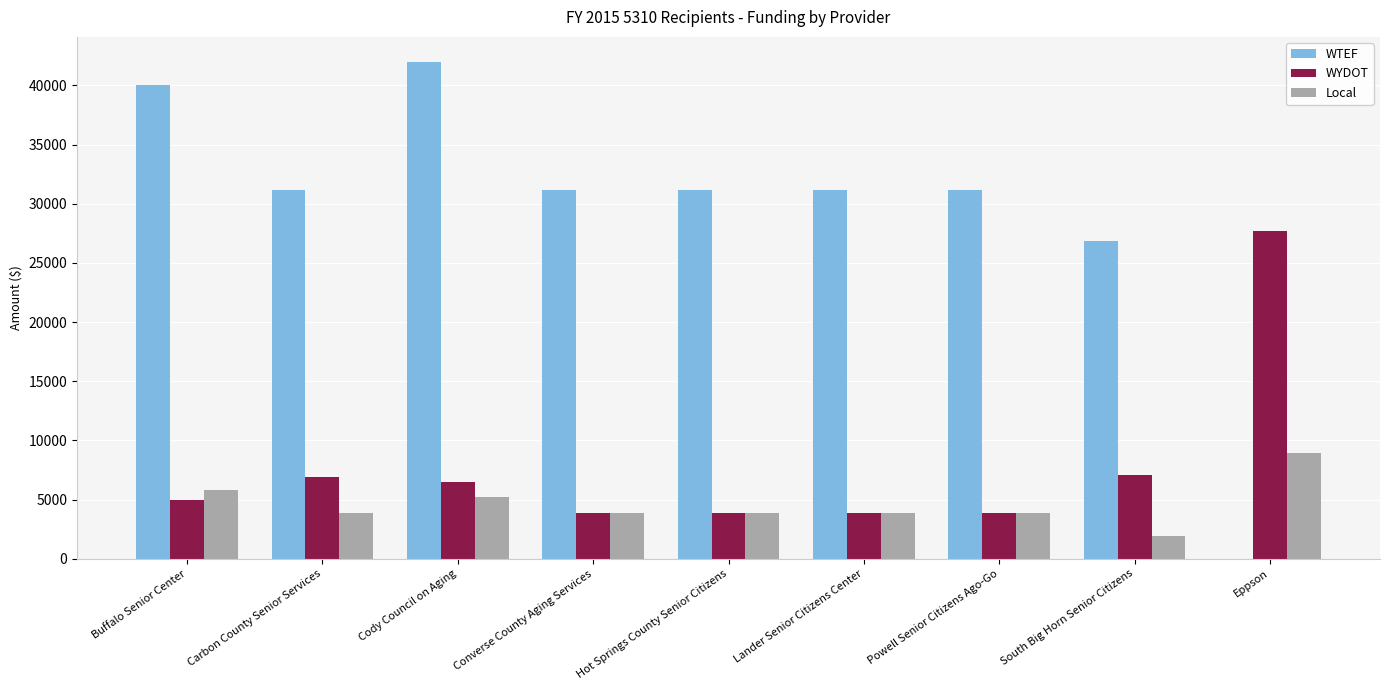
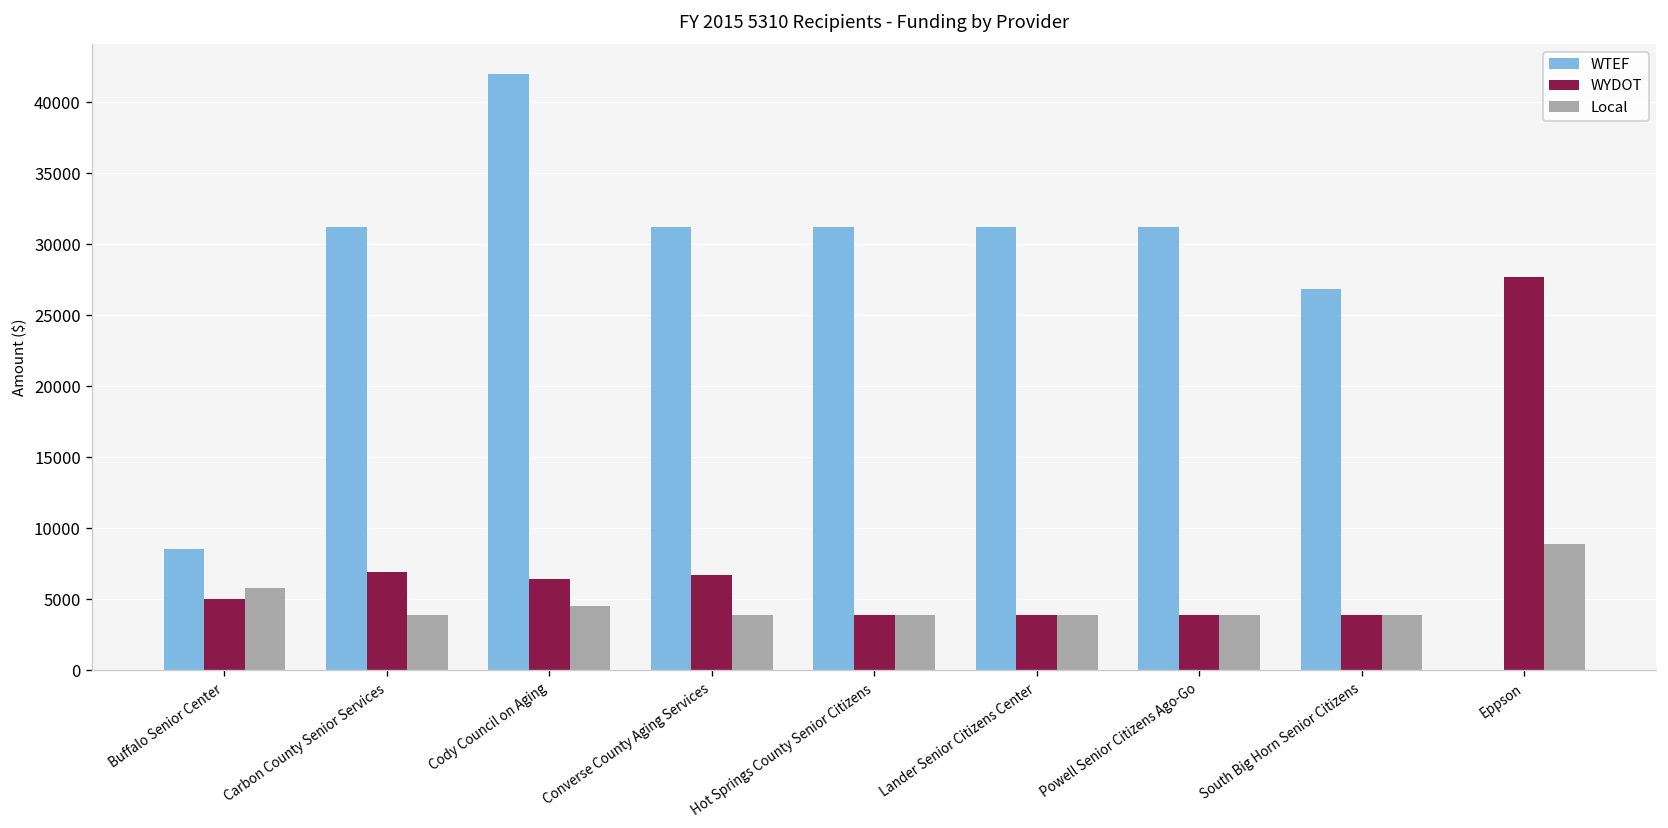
  {
    "WTEF": {
-     "Buffalo Senior Center": 40000,
+     "Buffalo Senior Center": 8500,
      "Carbon County Senior Services": 31200,
      "Cody Council on Aging": 42000,
      "Converse County Aging Services": 31200,
      "Hot Springs County Senior Citizens": 31200,
      "Lander Senior Citizens Center": 31200,
      "Powell Senior Citizens Ago-Go": 31200,
      "South Big Horn Senior Citizens": 26900,
      "Eppson": 0
    },
    "WYDOT": {
      "Buffalo Senior Center": 5000,
      "Carbon County Senior Services": 6900,
      "Cody Council on Aging": 6400,
-     "Converse County Aging Services": 3900,
+     "Converse County Aging Services": 6700,
      "Hot Springs County Senior Citizens": 3900,
      "Lander Senior Citizens Center": 3900,
      "Powell Senior Citizens Ago-Go": 3900,
-     "South Big Horn Senior Citizens": 7100,
+     "South Big Horn Senior Citizens": 3900,
      "Eppson": 27700
    },
    "Local": {
      "Buffalo Senior Center": 5800,
      "Carbon County Senior Services": 3900,
-     "Cody Council on Aging": 5300,
+     "Cody Council on Aging": 4500,
      "Converse County Aging Services": 3900,
      "Hot Springs County Senior Citizens": 3900,
      "Lander Senior Citizens Center": 3900,
      "Powell Senior Citizens Ago-Go": 3900,
-     "South Big Horn Senior Citizens": 1900,
+     "South Big Horn Senior Citizens": 3900,
      "Eppson": 8900
    }
  }
